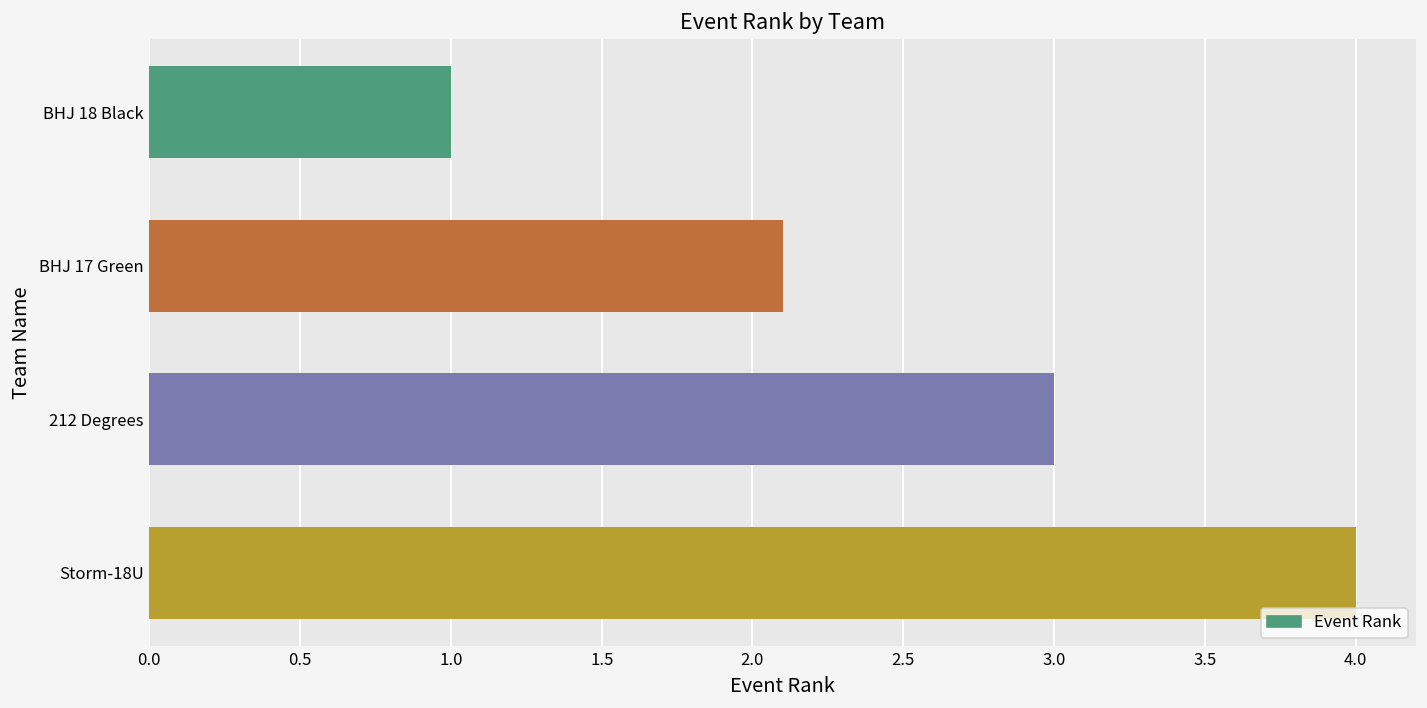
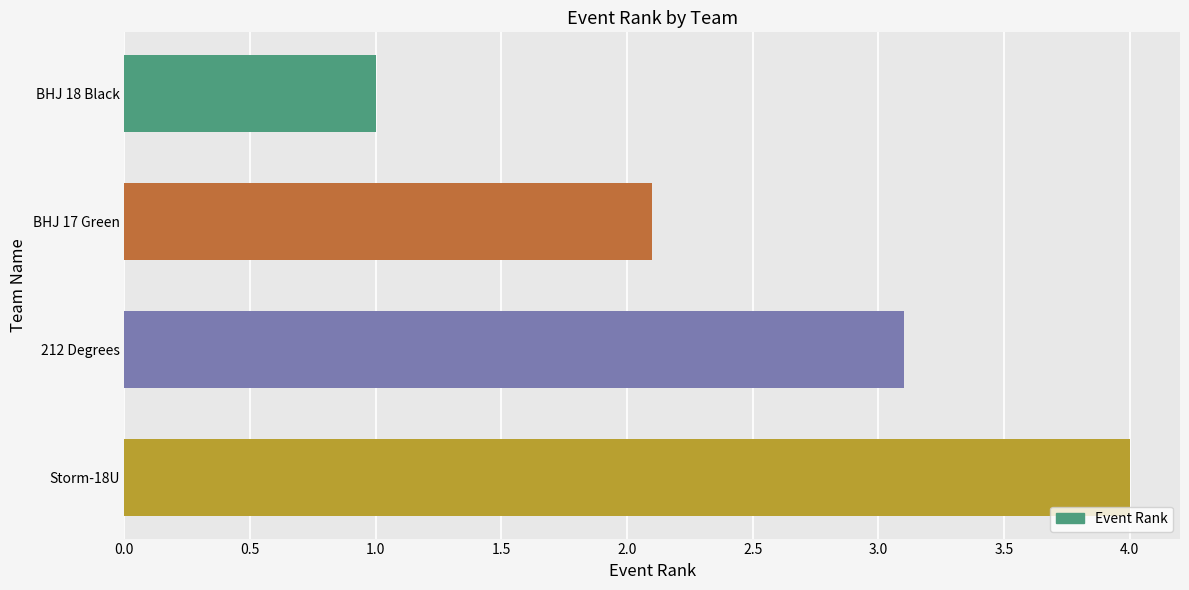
  {
    "BHJ 18 Black": 1.0,
    "BHJ 17 Green": 2.1,
-   "212 Degrees": 3.0,
+   "212 Degrees": 3.1,
    "Storm-18U": 4.0
  }
